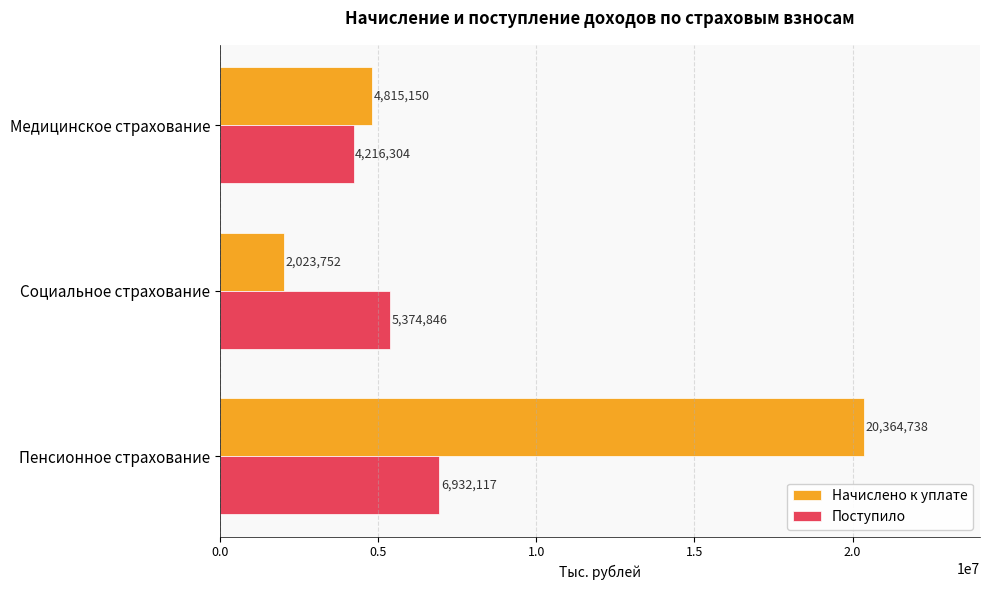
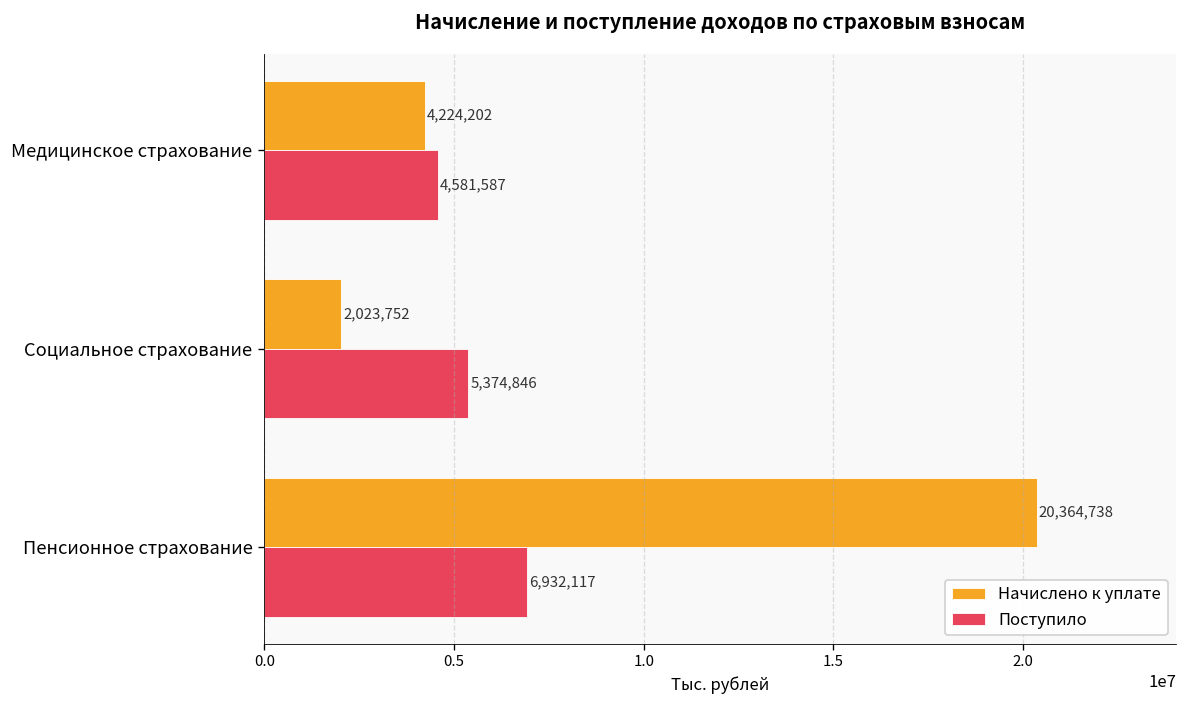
  {
    "Начислено к уплате": {
-     "Медицинское страхование": "4,815,150",
+     "Медицинское страхование": "4,224,202",
      "Социальное страхование": "2,023,752",
      "Пенсионное страхование": "20,364,738"
    },
    "Поступило": {
-     "Медицинское страхование": "4,216,304",
+     "Медицинское страхование": "4,581,587",
      "Социальное страхование": "5,374,846",
      "Пенсионное страхование": "6,932,117"
    }
  }
